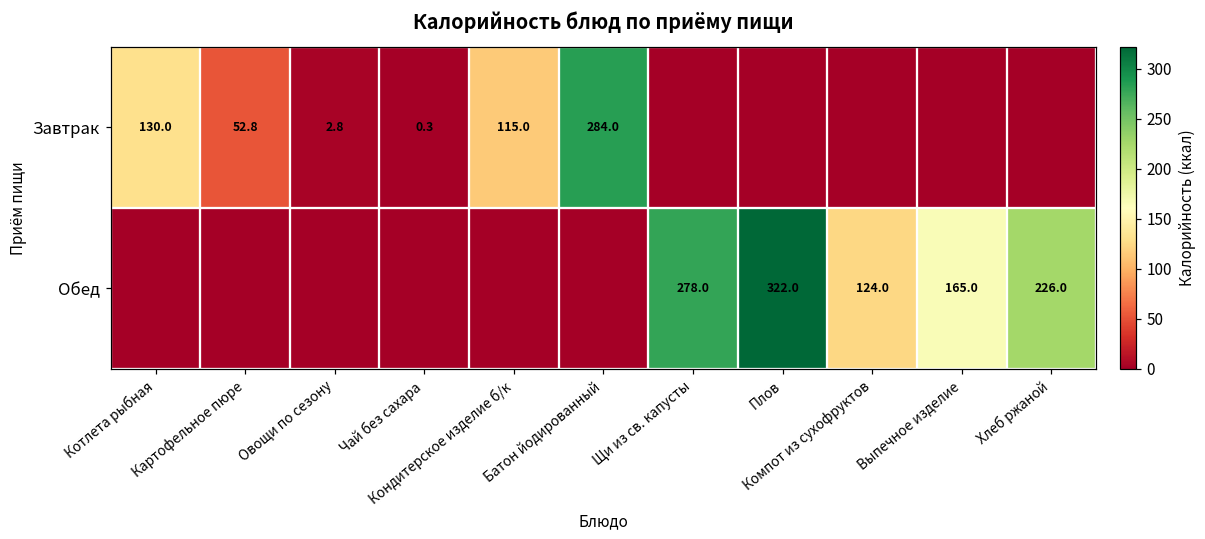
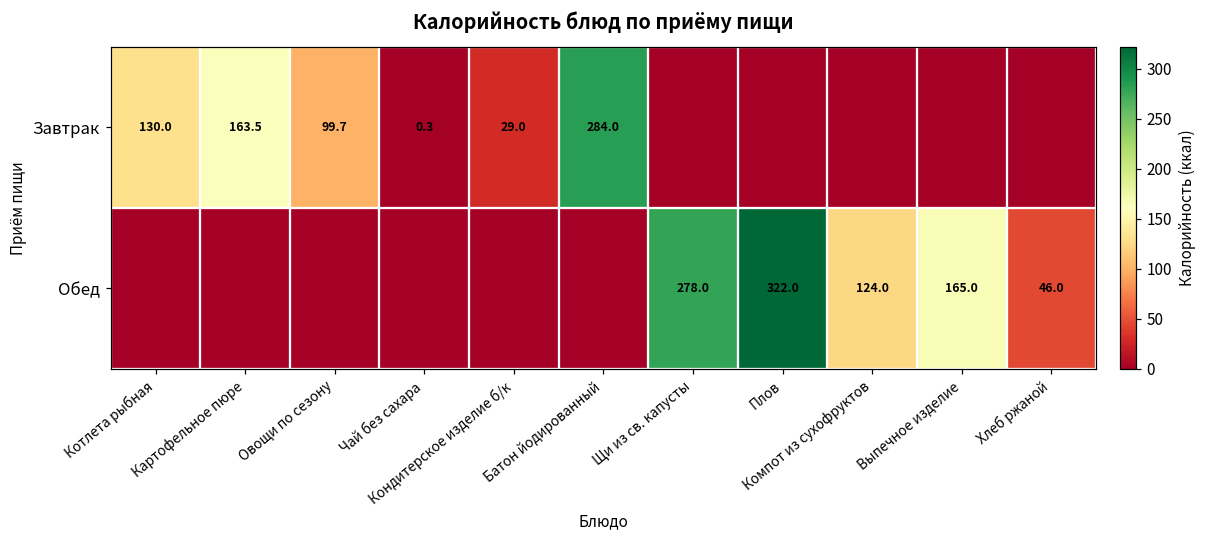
  {
    "Завтрак": {
      "Котлета рыбная": 130.0,
-     "Картофельное пюре": 52.8,
-     "Овощи по сезону": 2.8,
+     "Картофельное пюре": 163.5,
+     "Овощи по сезону": 99.7,
      "Чай без сахара": 0.3,
-     "Кондитерское изделие б/к": 115.0,
+     "Кондитерское изделие б/к": 29.0,
      "Батон йодированный": 284.0
    },
    "Обед": {
      "Щи из св. капусты": 278.0,
      "Плов": 322.0,
      "Компот из сухофруктов": 124.0,
      "Выпечное изделие": 165.0,
-     "Хлеб ржаной": 226.0
+     "Хлеб ржаной": 46.0
    }
  }
